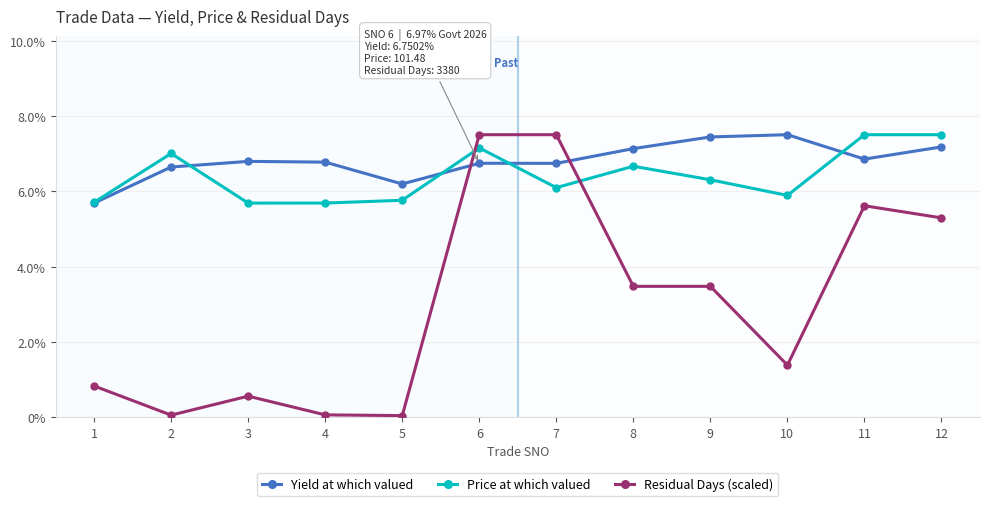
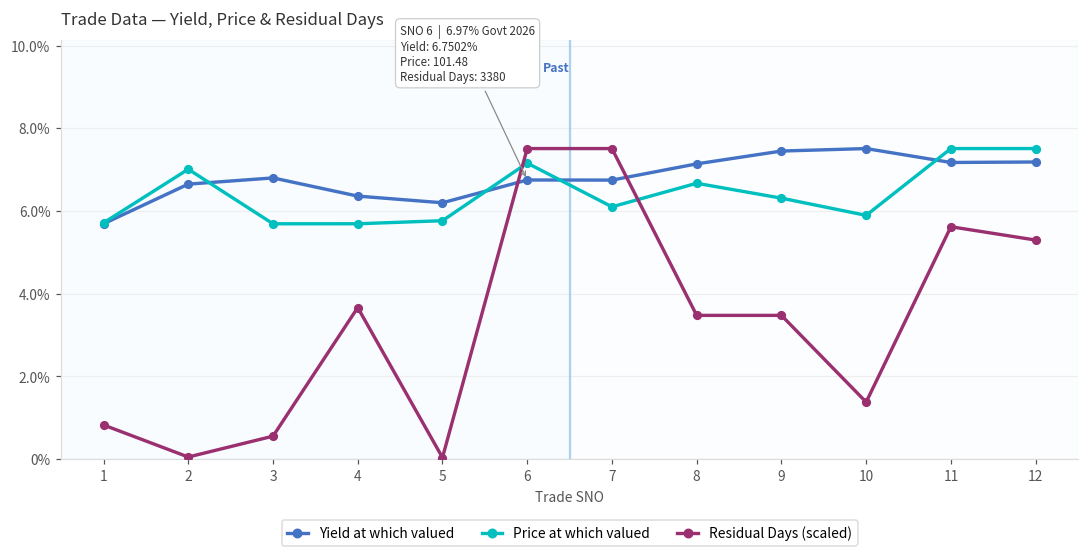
  {
    "Yield at which valued": {
      "2": "6.7%",
      "3": "6.8%",
-     "4": "6.8%",
+     "4": "6.4%",
      "5": "6.2%",
      "6": "6.8%",
      "7": "6.7%",
      "8": "7.1%",
      "9": "7.5%",
      "10": "7.5%",
-     "11": "6.9%",
+     "11": "7.2%",
      "12": "7.2%"
    },
    "Price at which valued": {
      "2": "7.0%",
      "3": "5.7%",
      "4": "5.7%",
      "5": "5.8%",
      "7": "6.1%",
      "8": "6.7%",
      "9": "6.3%",
      "10": "5.9%",
      "11": "7.5%",
      "12": "7.5%"
    },
    "Residual Days (scaled)": {
      "1": "0.8%",
      "2": "0.0%",
      "3": "0.6%",
-     "4": "0.1%",
+     "4": "3.7%",
      "5": "0.0%",
      "7": "7.5%",
      "8": "3.5%",
      "9": "3.5%",
      "10": "1.4%",
      "11": "5.6%",
      "12": "5.3%"
    }
  }
